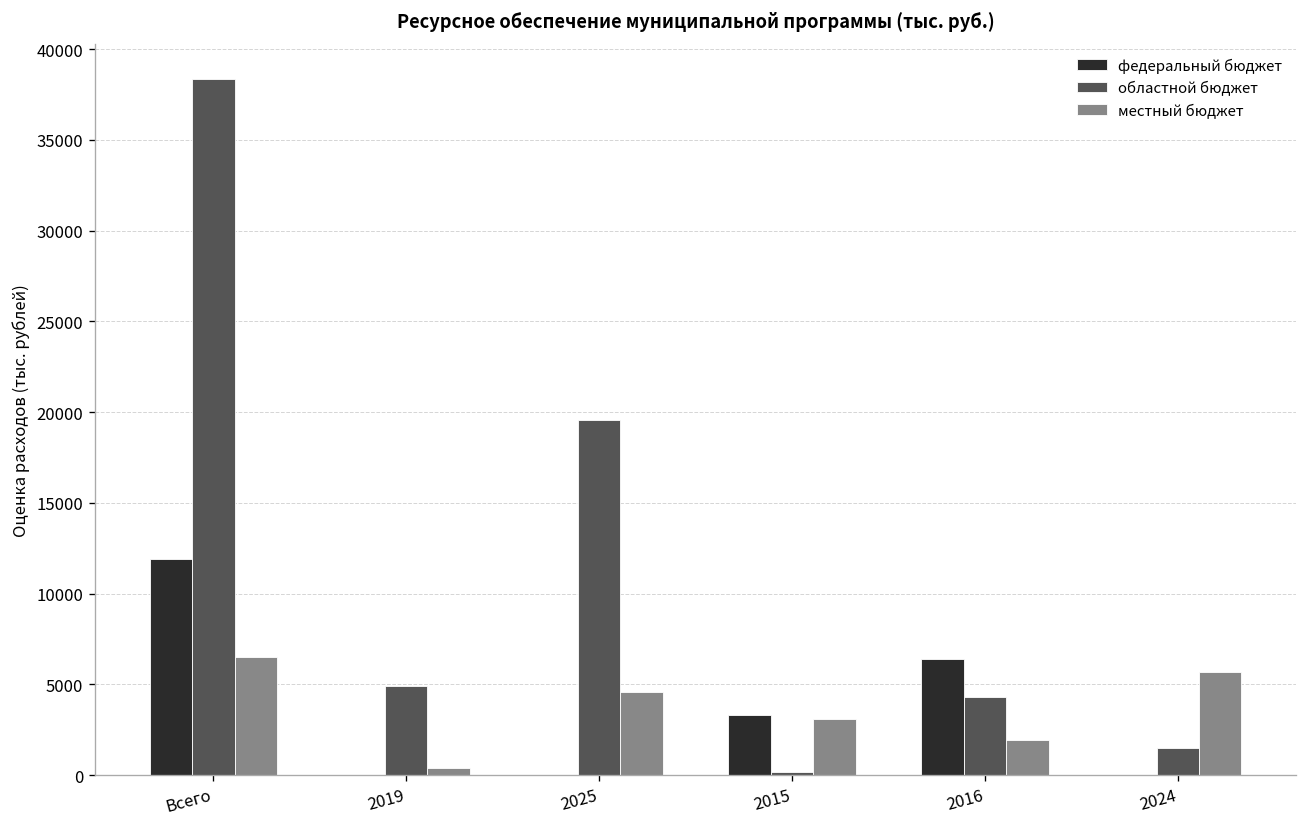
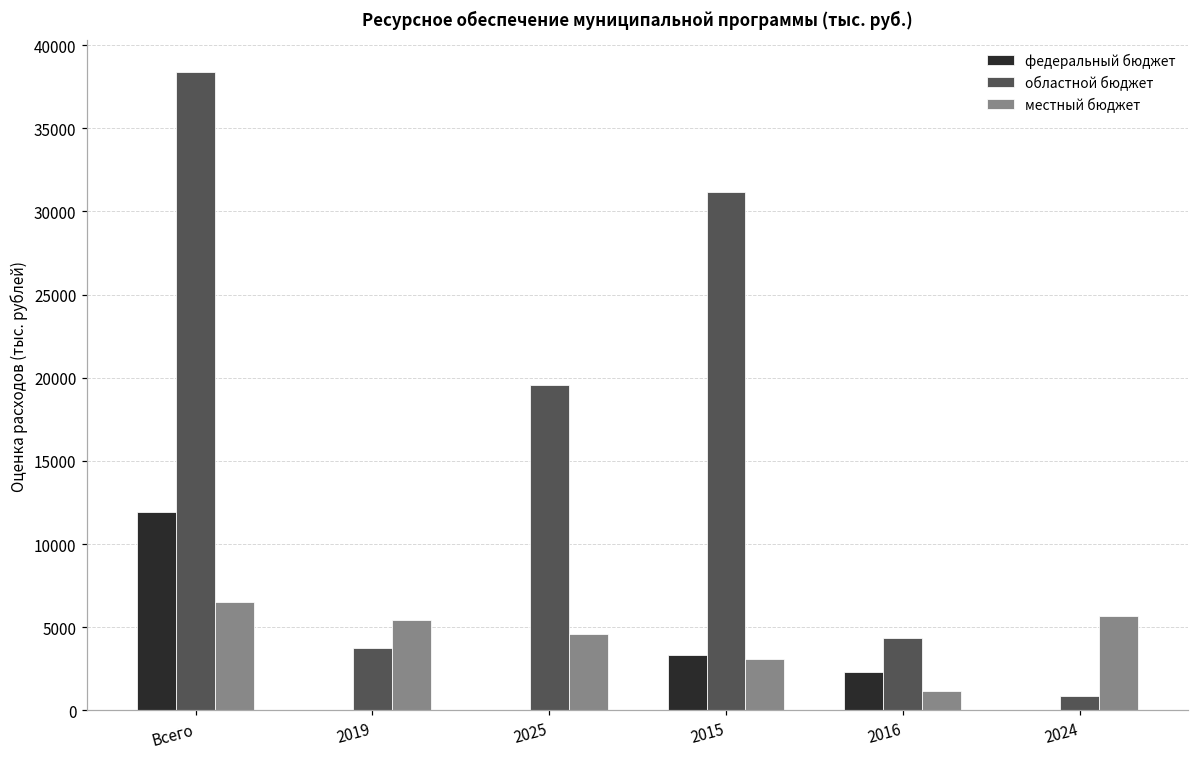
  {
    "федеральный бюджет": {
      "Всего": 11900,
      "2019": 0,
      "2025": 0,
      "2015": 3300,
-     "2016": 6400,
+     "2016": 2300,
      "2024": 0
    },
    "областной бюджет": {
      "Всего": 38400,
-     "2019": 4900,
+     "2019": 3700,
      "2025": 19600,
-     "2015": 200,
+     "2015": 31200,
      "2016": 4300,
-     "2024": 1500
+     "2024": 900
    },
    "местный бюджет": {
      "Всего": 6500,
-     "2019": 400,
+     "2019": 5400,
      "2025": 4600,
      "2015": 3100,
-     "2016": 1900,
+     "2016": 1200,
      "2024": 5700
    }
  }
